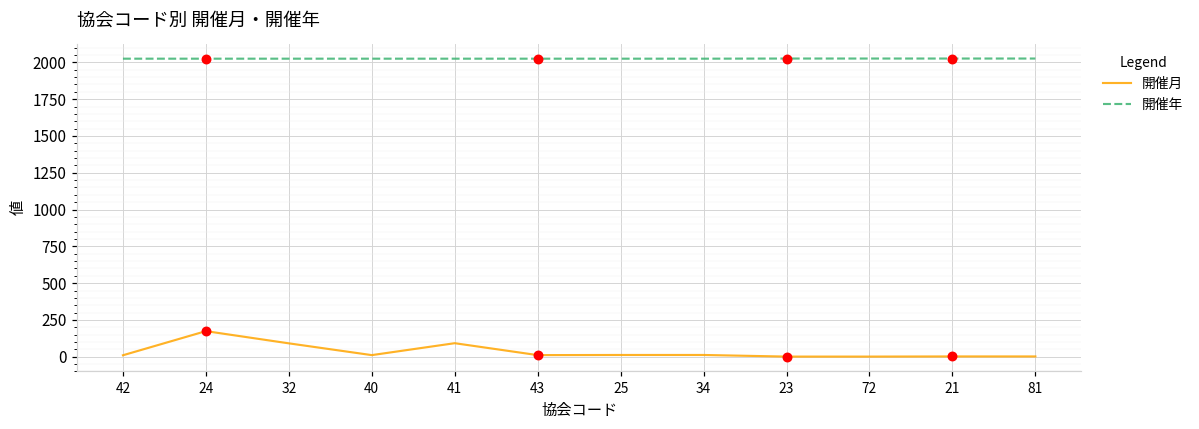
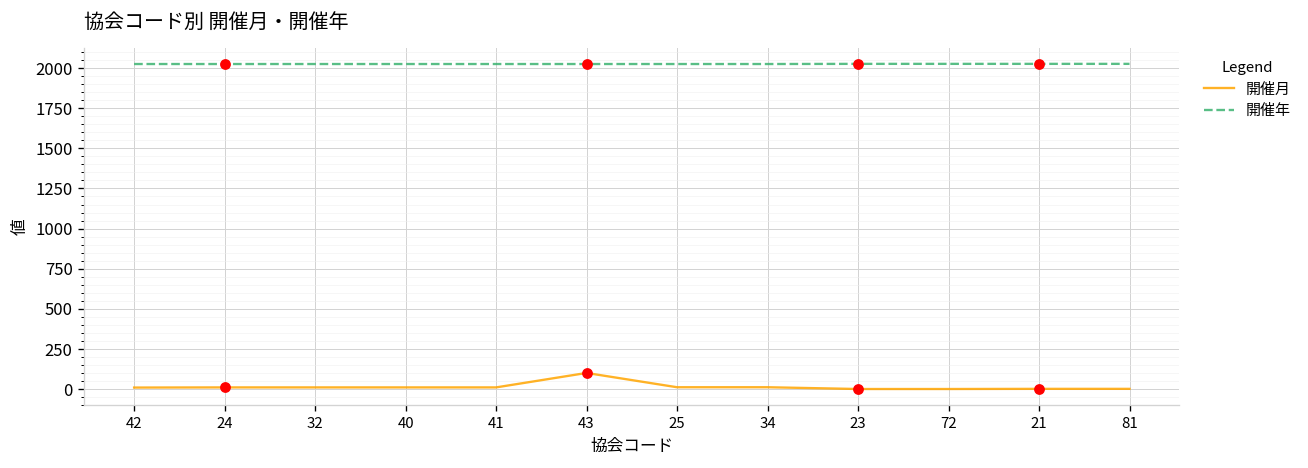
  {
    "開催月": {
      "42": 10,
-     "24": 170,
-     "32": 90,
+     "24": 10,
+     "32": 10,
      "40": 10,
-     "41": 90,
-     "43": 10,
+     "41": 10,
+     "43": 100,
      "25": 10,
      "34": 10,
      "72": 0,
      "81": 0
    },
    "開催年": {
      "42": 2030,
      "32": 2030,
      "40": 2030,
      "41": 2030,
      "25": 2030,
      "34": 2030,
      "72": 2030,
      "81": 2030
    }
  }
